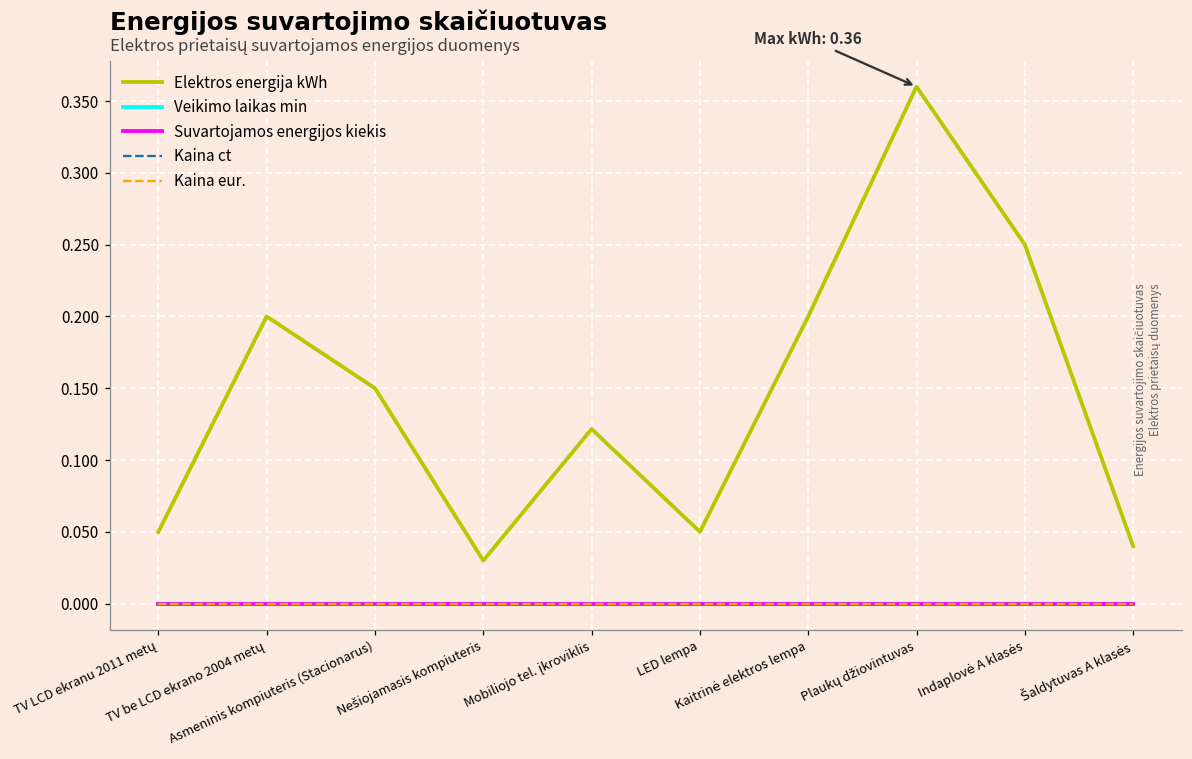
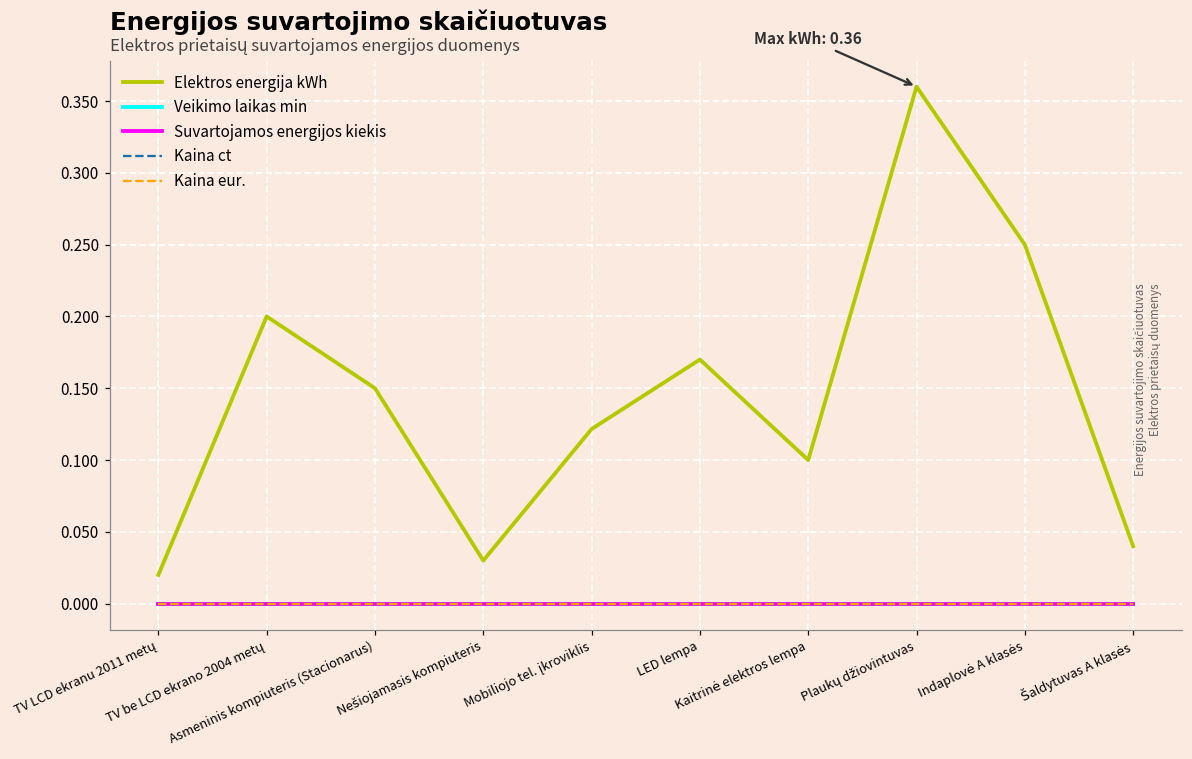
  {
    "Elektros energija kWh": {
-     "TV LCD ekranu 2011 metų": 0.05,
+     "TV LCD ekranu 2011 metų": 0.02,
      "TV be LCD ekrano 2004 metų": 0.20,
      "Asmeninis kompiuteris (Stacionarus)": 0.15,
      "Nešiojamasis kompiuteris": 0.03,
      "Mobiliojo tel. įkroviklis": 0.12,
-     "LED lempa": 0.05,
-     "Kaitrinė elektros lempa": 0.2,
+     "LED lempa": 0.17,
+     "Kaitrinė elektros lempa": 0.1,
      "Indaplovė A klasės": 0.25,
      "Šaldytuvas A klasės": 0.04
    },
    "Kaina eur.": {
      "TV LCD ekranu 2011 metų": 0.00,
      "TV be LCD ekrano 2004 metų": 0.00,
      "Asmeninis kompiuteris (Stacionarus)": 0.00,
      "Nešiojamasis kompiuteris": 0.00,
      "Mobiliojo tel. įkroviklis": 0.00,
      "LED lempa": 0.00,
      "Kaitrinė elektros lempa": 0.00,
      "Plaukų džiovintuvas": 0.00,
      "Indaplovė A klasės": 0.00,
      "Šaldytuvas A klasės": 0.00
    }
  }
